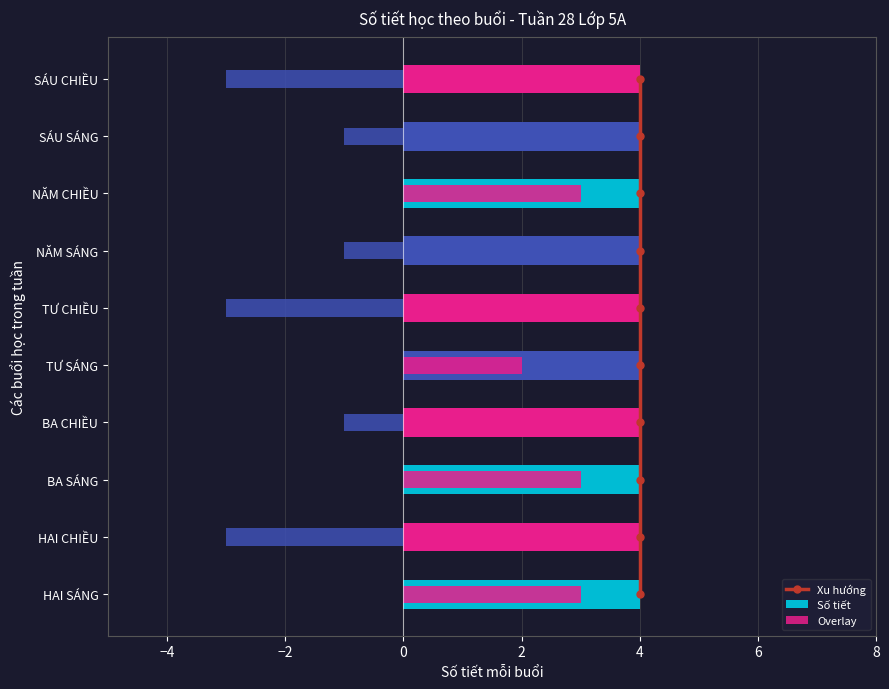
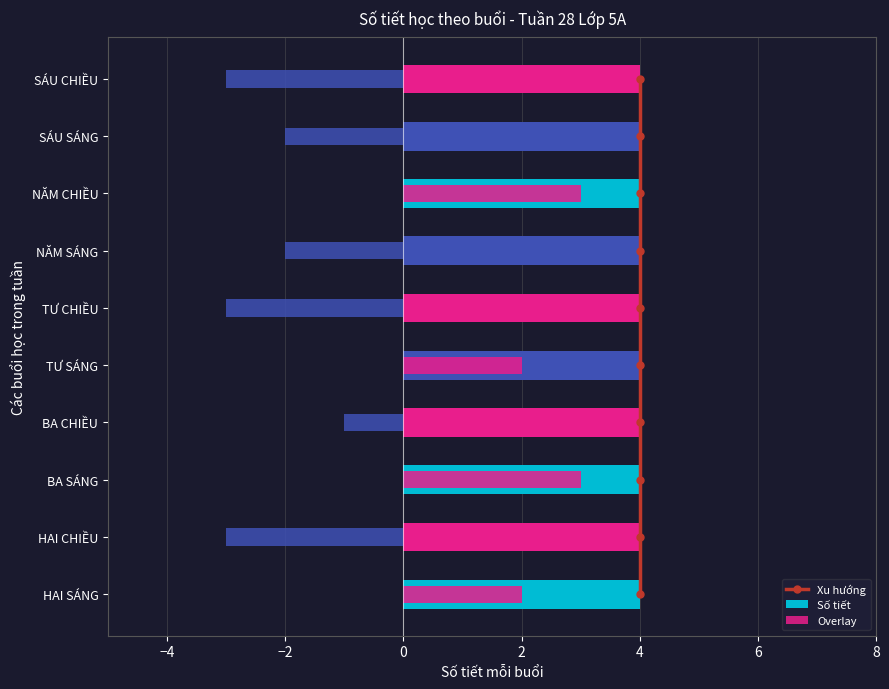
  {
    "Số tiết": {
      "SÁU CHIỀU": 4,
      "SÁU SÁNG": 4,
      "NĂM CHIỀU": 4,
      "NĂM SÁNG": 4,
      "TƯ CHIỀU": 4,
      "TƯ SÁNG": 4,
      "BA CHIỀU": 4,
      "BA SÁNG": 4,
      "HAI CHIỀU": 4,
      "HAI SÁNG": 4
    },
    "Overlay": {
      "SÁU CHIỀU": -3,
-     "SÁU SÁNG": -1,
-     "NĂM SÁNG": -1,
+     "SÁU SÁNG": -2,
+     "NĂM SÁNG": -2,
      "TƯ CHIỀU": -3,
      "BA CHIỀU": -1,
      "HAI CHIỀU": -3,
-     "HAI SÁNG": 3
+     "HAI SÁNG": 2
    }
  }
